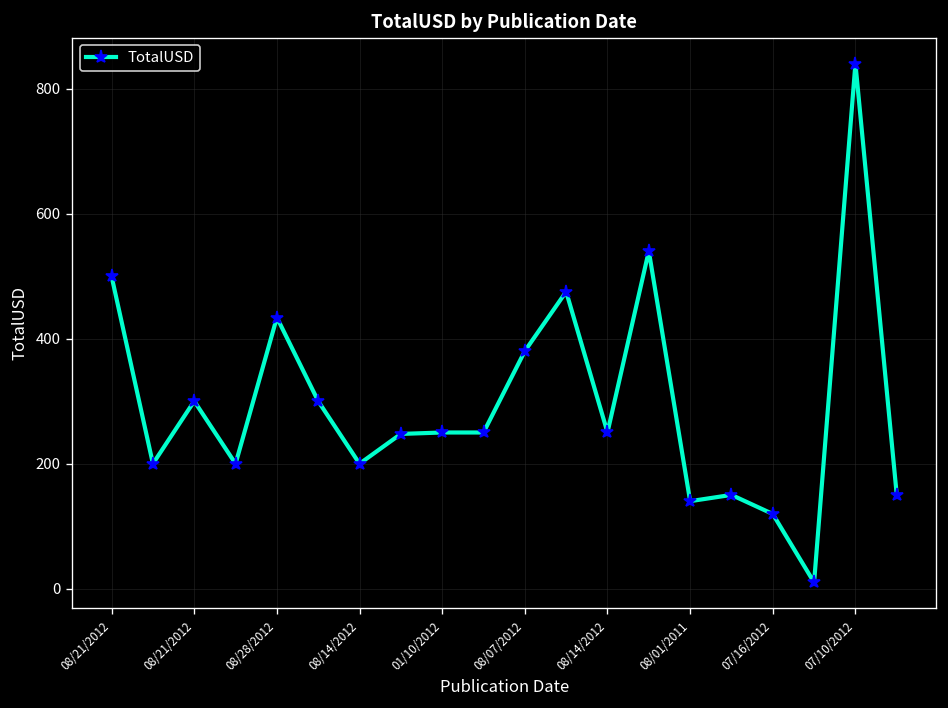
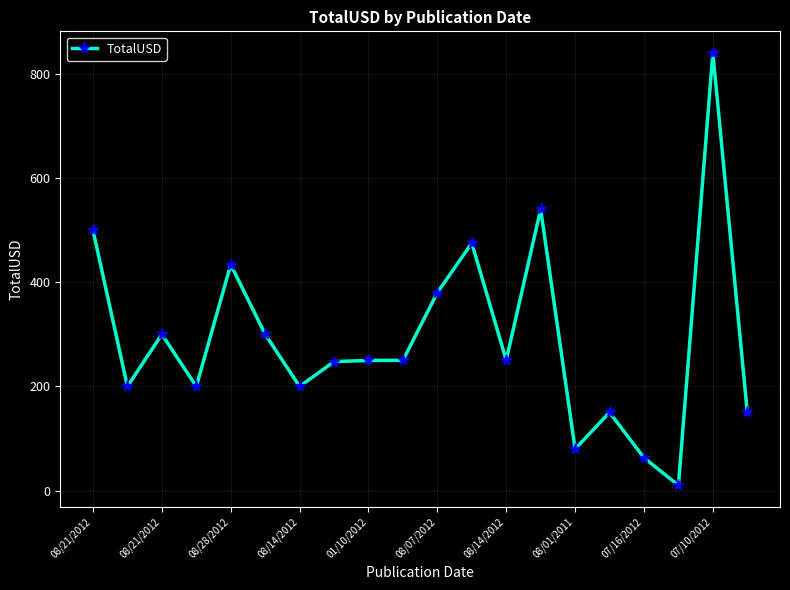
  {
    "08/28/2012": 430,
    "01/10/2012": 250,
-   "08/01/2011": 140,
-   "07/16/2012": 120,
+   "08/01/2011": 80,
+   "07/16/2012": 60,
    "07/10/2012": 840
  }
